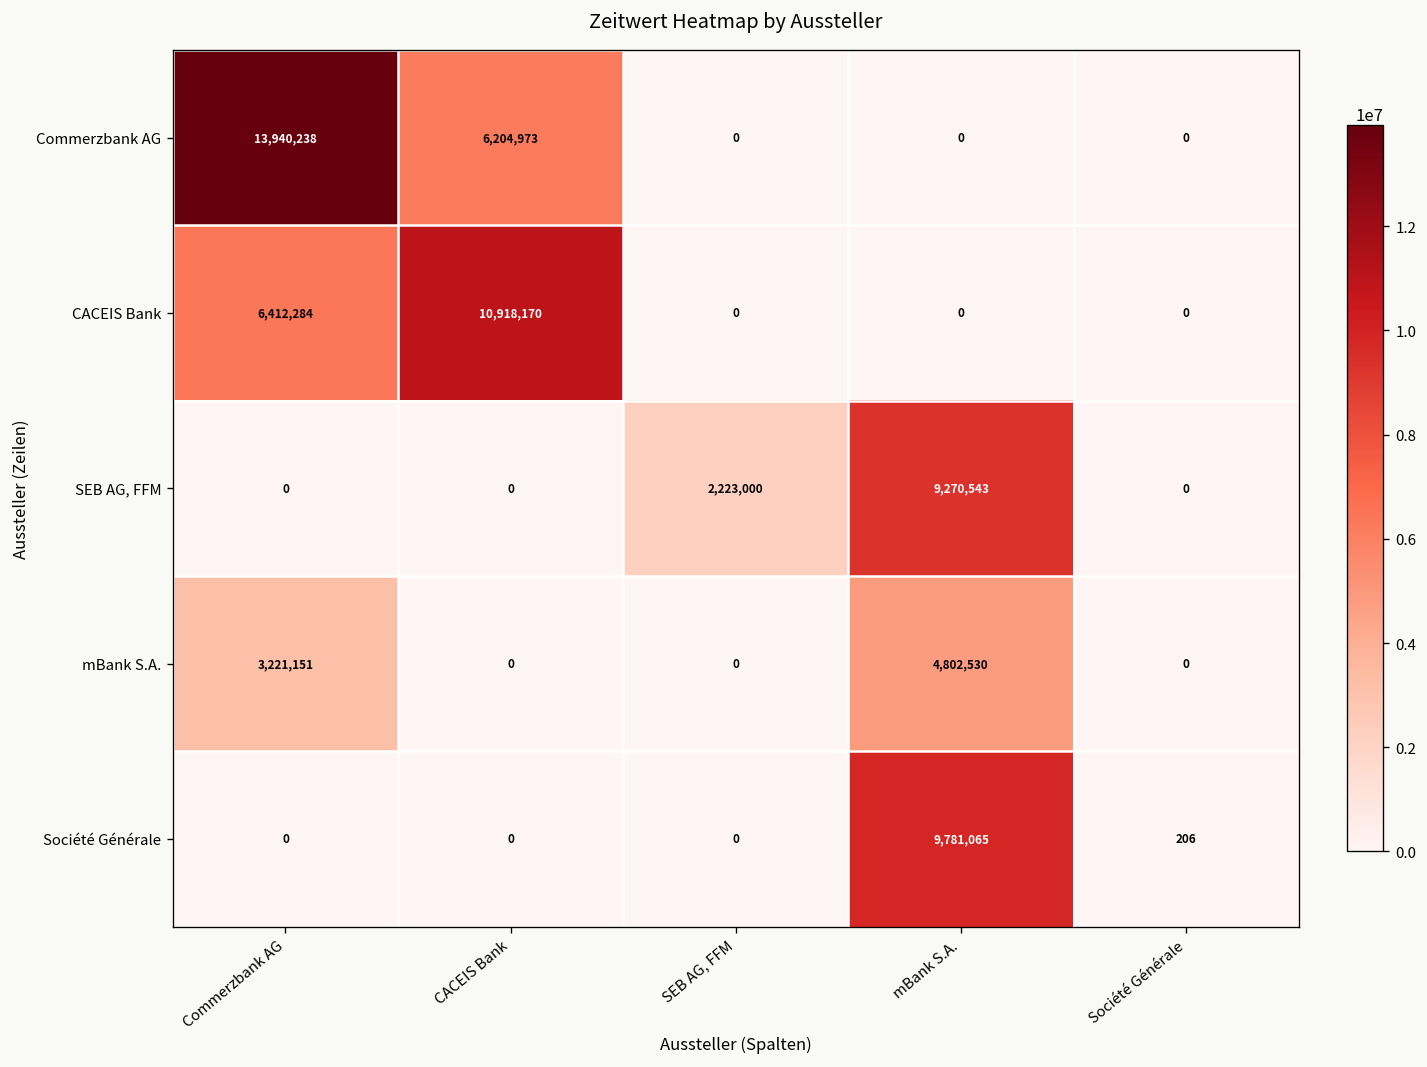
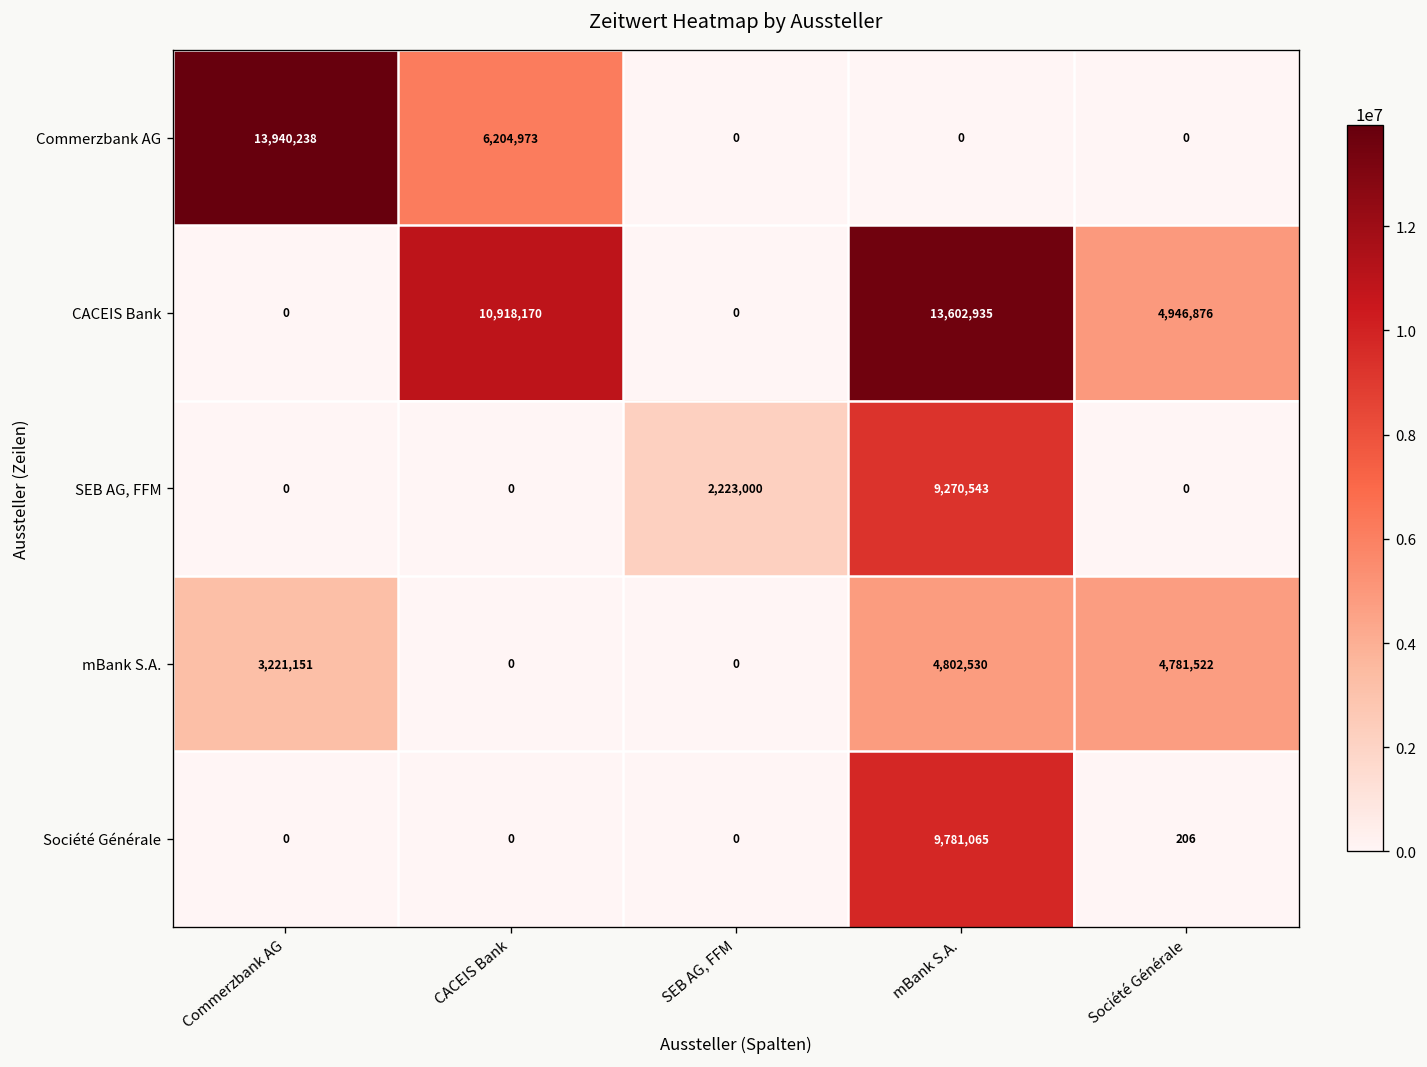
  {
    "Commerzbank AG": {
      "Commerzbank AG": "13,940,238",
      "CACEIS Bank": "6,204,973",
      "SEB AG, FFM": "0",
      "mBank S.A.": "0",
      "Société Générale": "0"
    },
    "CACEIS Bank": {
-     "Commerzbank AG": "6,412,284",
+     "Commerzbank AG": "0",
      "CACEIS Bank": "10,918,170",
      "SEB AG, FFM": "0",
-     "mBank S.A.": "0",
-     "Société Générale": "0"
+     "mBank S.A.": "13,602,935",
+     "Société Générale": "4,946,876"
    },
    "SEB AG, FFM": {
      "Commerzbank AG": "0",
      "CACEIS Bank": "0",
      "SEB AG, FFM": "2,223,000",
      "mBank S.A.": "9,270,543",
      "Société Générale": "0"
    },
    "mBank S.A.": {
      "Commerzbank AG": "3,221,151",
      "CACEIS Bank": "0",
      "SEB AG, FFM": "0",
      "mBank S.A.": "4,802,530",
-     "Société Générale": "0"
+     "Société Générale": "4,781,522"
    },
    "Société Générale": {
      "Commerzbank AG": "0",
      "CACEIS Bank": "0",
      "SEB AG, FFM": "0",
      "mBank S.A.": "9,781,065",
      "Société Générale": "206"
    }
  }
